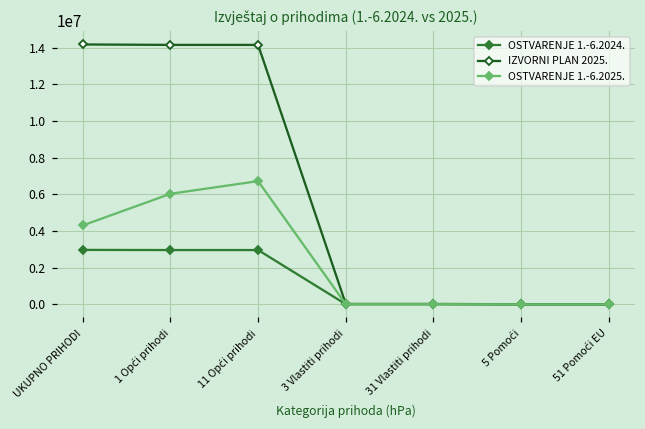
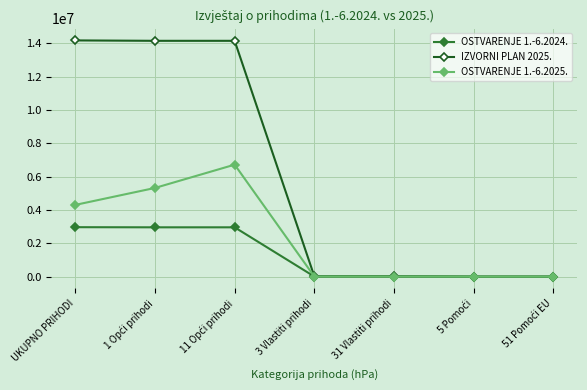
  {
    "OSTVARENJE 1.-6.2025.": {
      "UKUPNO PRIHODI": 4300000,
-     "1 Opći prihodi": 6000000,
+     "1 Opći prihodi": 5300000,
      "11 Opći prihodi": 6700000
    }
  }
